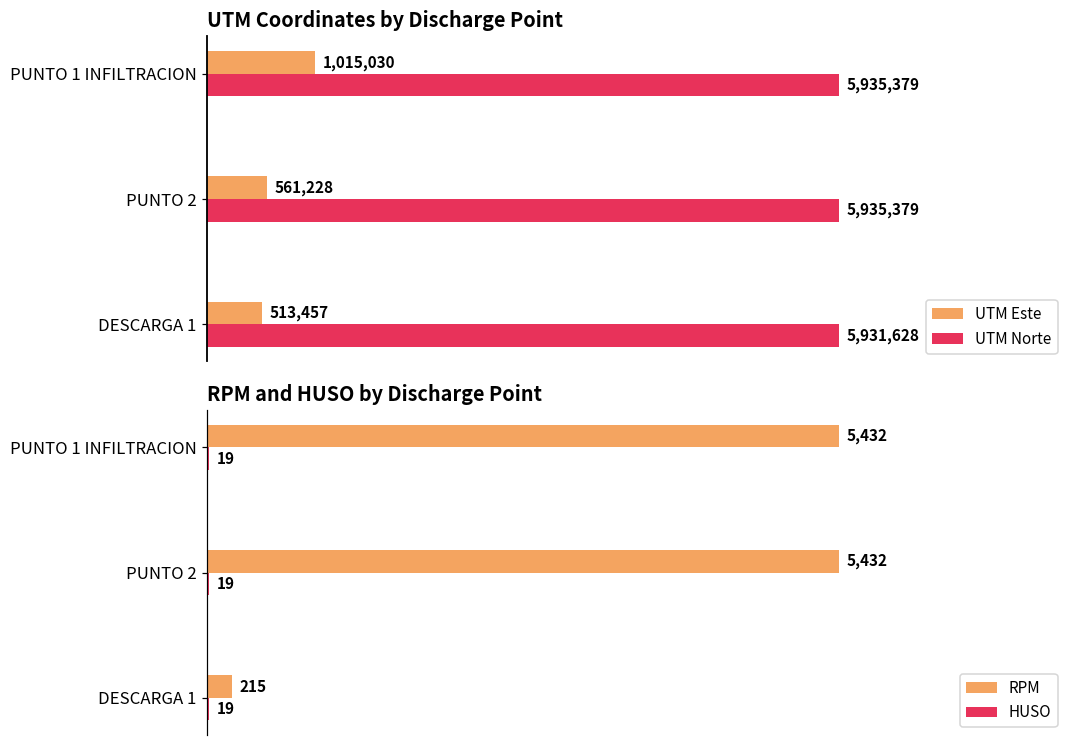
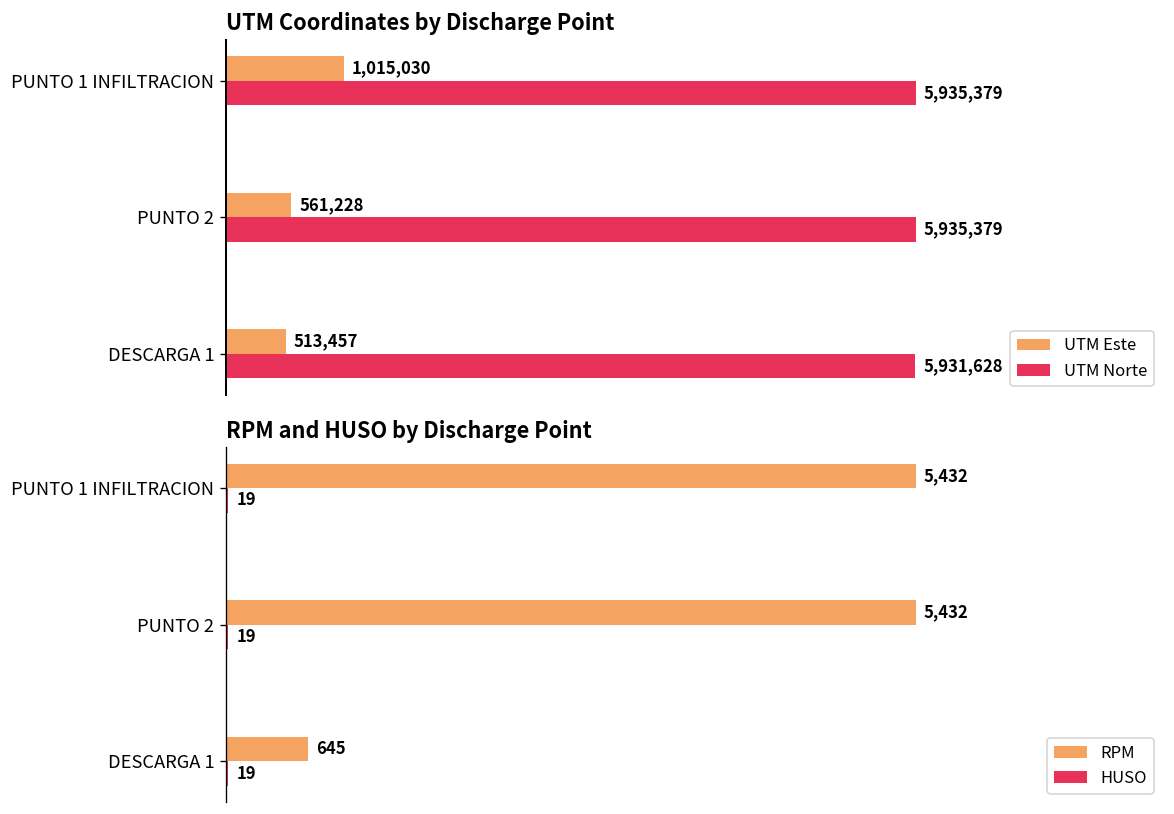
  {
    "UTM Coordinates by Discharge Point": {
      "UTM Este": {
        "PUNTO 1 INFILTRACION": "1,015,030",
        "PUNTO 2": "561,228",
        "DESCARGA 1": "513,457"
      },
      "UTM Norte": {
        "PUNTO 1 INFILTRACION": "5,935,379",
        "PUNTO 2": "5,935,379",
        "DESCARGA 1": "5,931,628"
      }
    },
    "RPM and HUSO by Discharge Point": {
      "RPM": {
        "PUNTO 1 INFILTRACION": "5,432",
        "PUNTO 2": "5,432",
-       "DESCARGA 1": "215"
+       "DESCARGA 1": "645"
      },
      "HUSO": {
        "PUNTO 1 INFILTRACION": "19",
        "PUNTO 2": "19",
        "DESCARGA 1": "19"
      }
    }
  }
